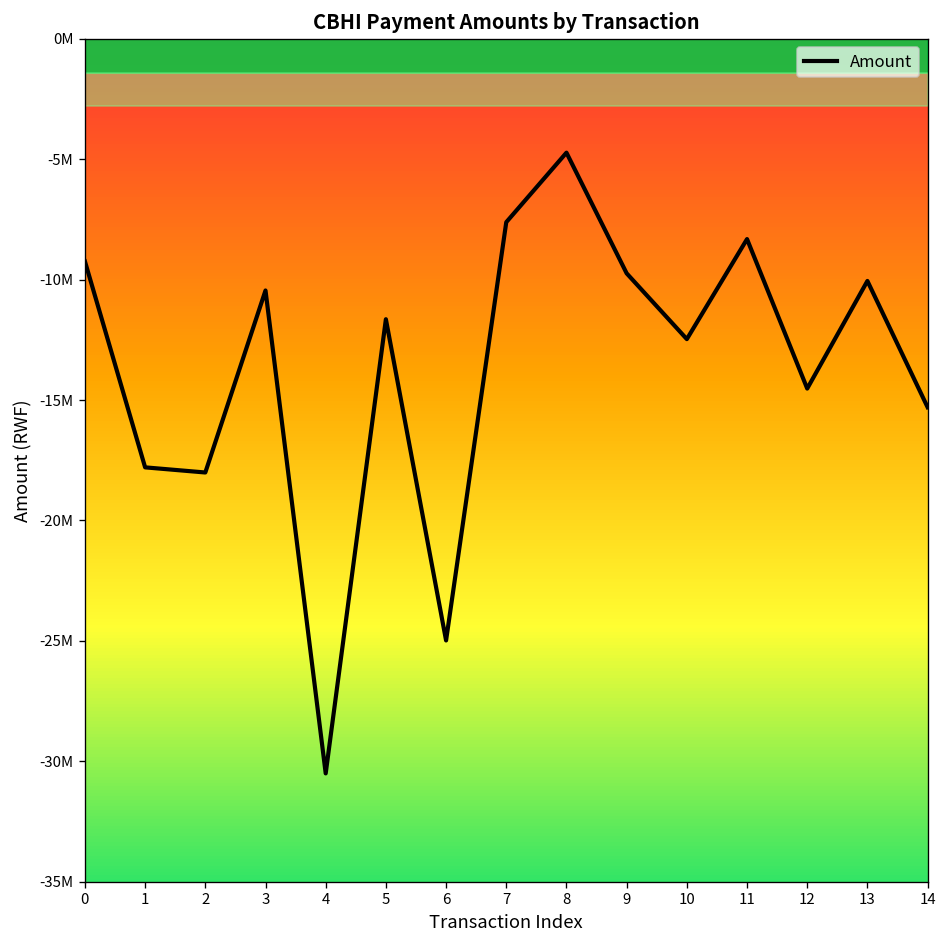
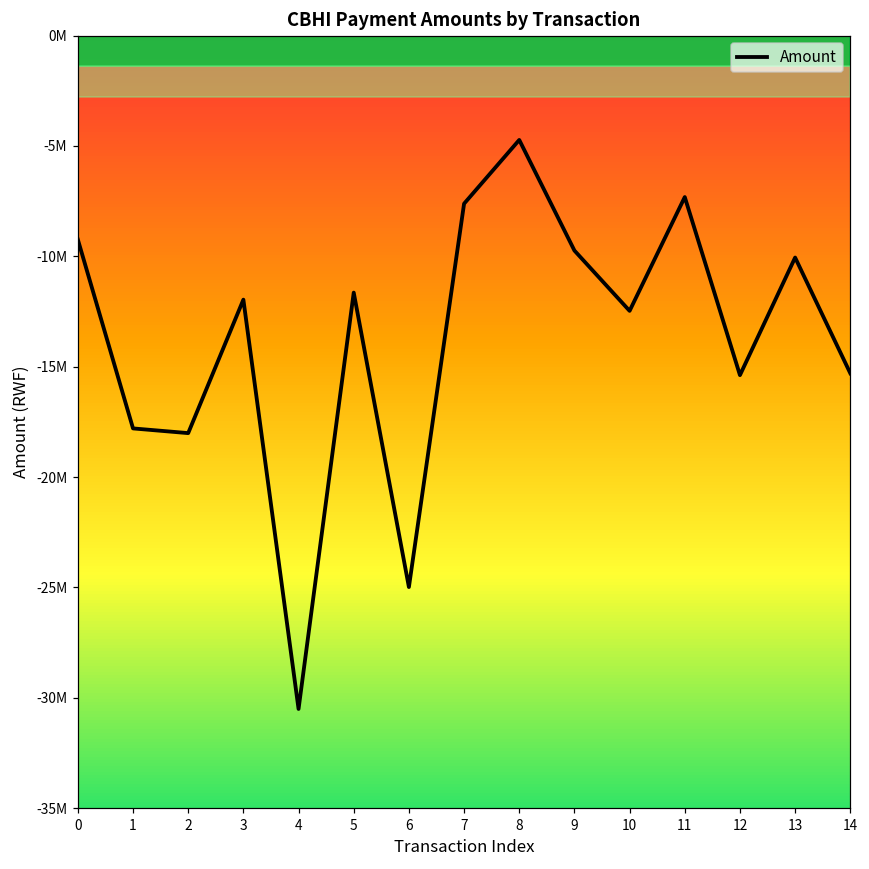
  {
    "0": -9200000,
    "1": -17800000,
    "2": -18000000,
-   "3": -10500000,
+   "3": -12000000,
    "4": -30500000,
    "5": -11600000,
    "6": -25000000,
    "7": -7600000,
    "8": -4700000,
    "9": -9700000,
    "10": -12500000,
-   "11": -8300000,
-   "12": -14500000,
+   "11": -7300000,
+   "12": -15400000,
    "13": -10100000,
    "14": -15300000
  }
